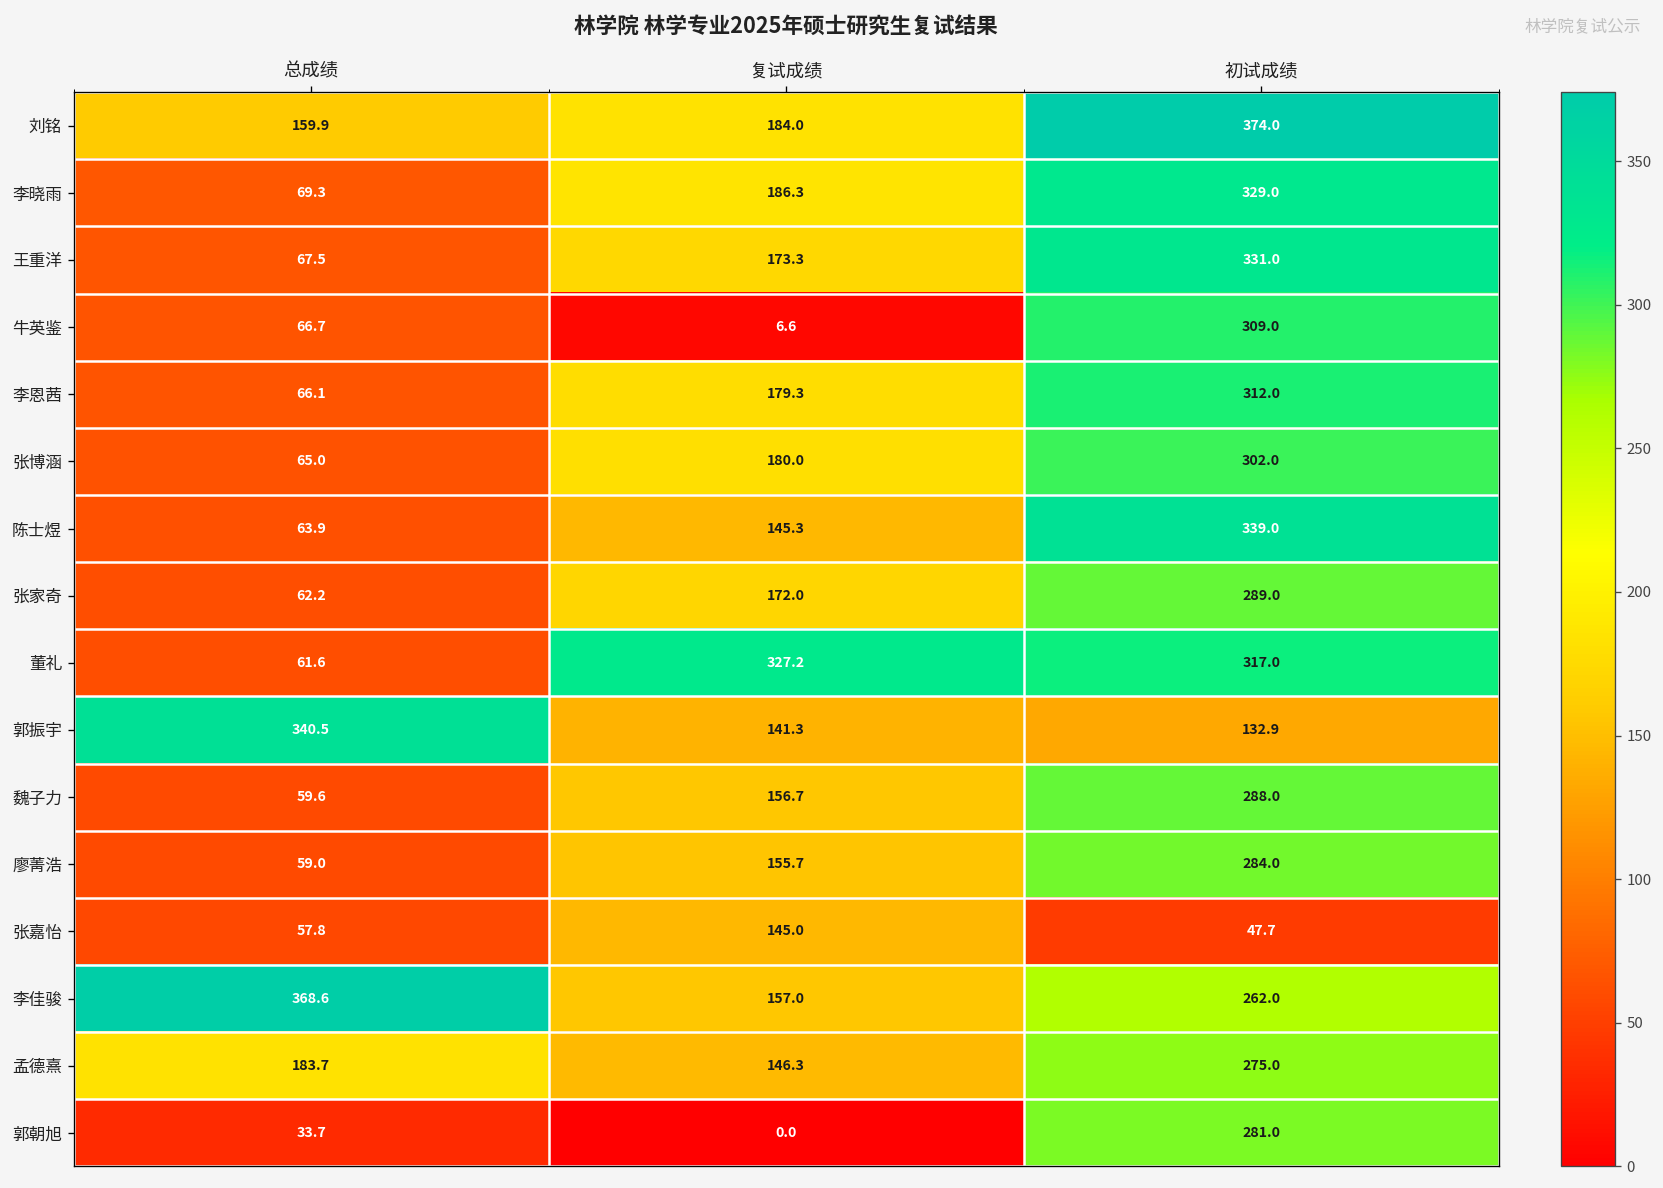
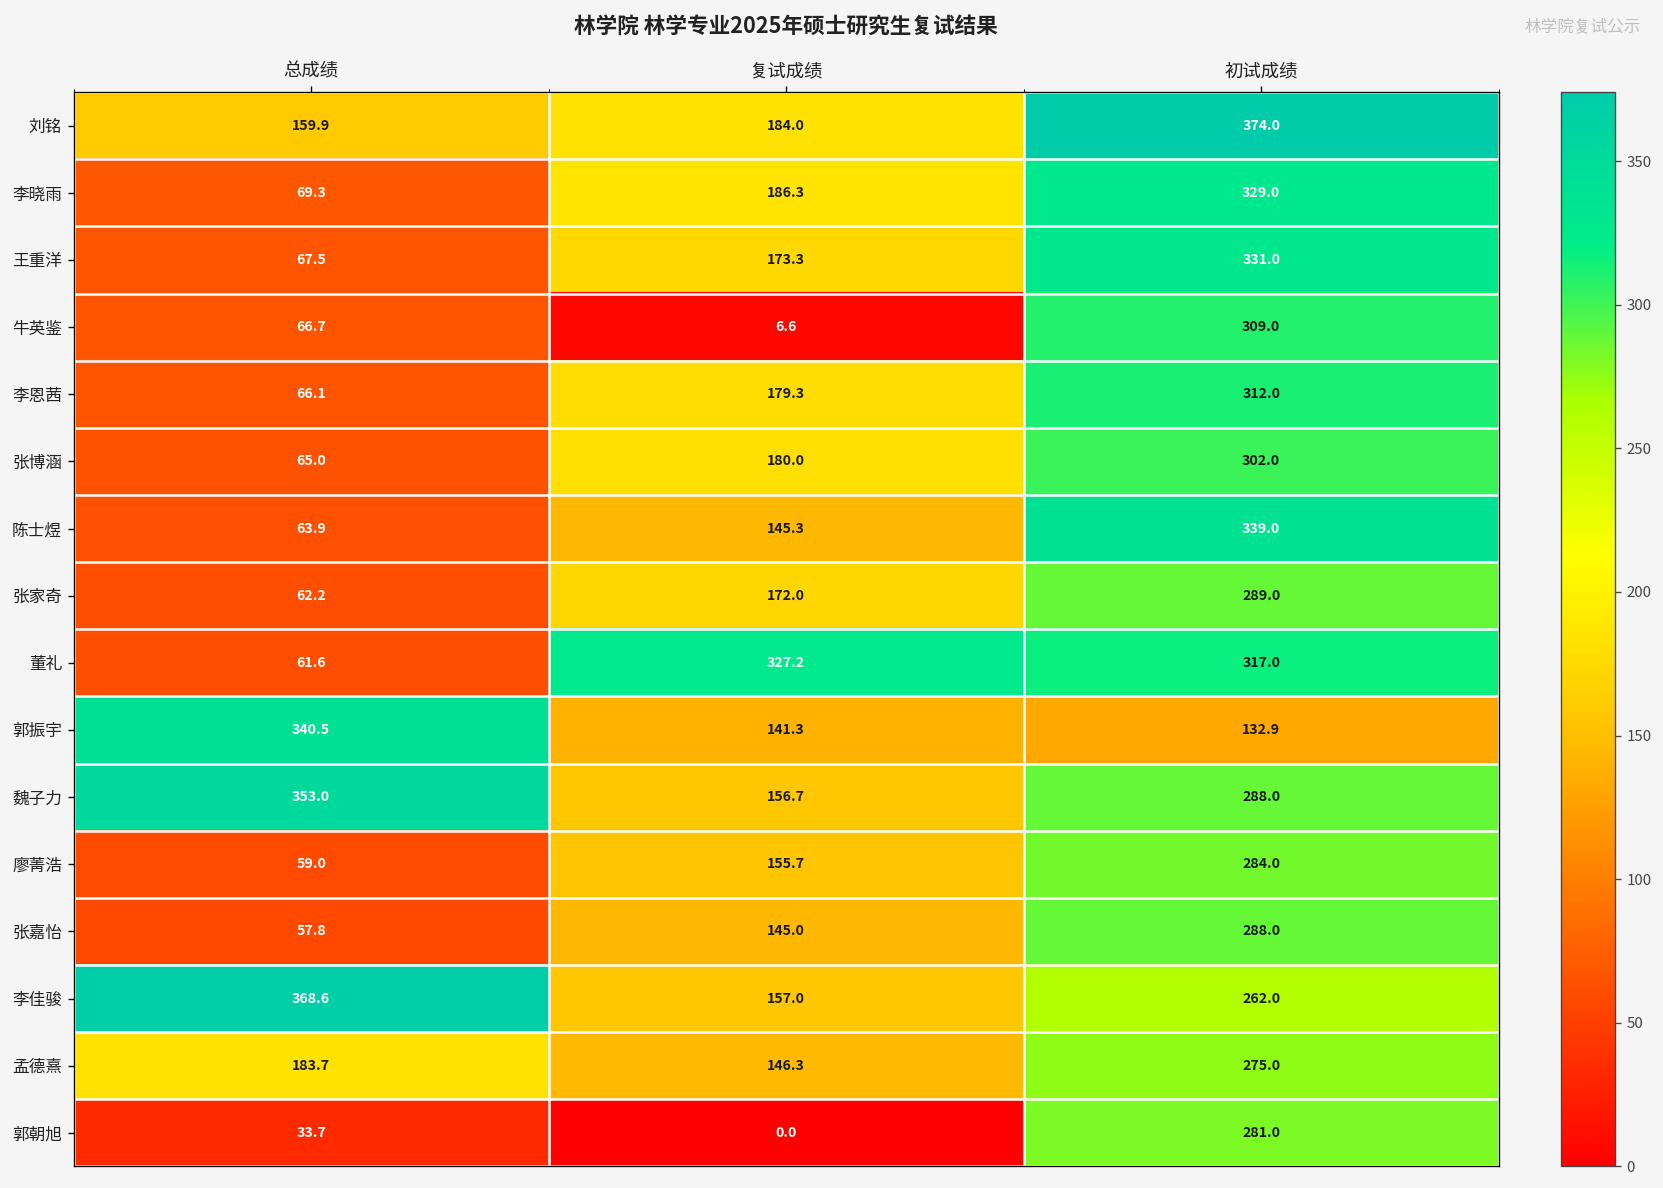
  {
    "刘铭": {
      "总成绩": 159.9,
      "复试成绩": 184.0,
      "初试成绩": 374.0
    },
    "李晓雨": {
      "总成绩": 69.3,
      "复试成绩": 186.3,
      "初试成绩": 329.0
    },
    "王重洋": {
      "总成绩": 67.5,
      "复试成绩": 173.3,
      "初试成绩": 331.0
    },
    "牛英鉴": {
      "总成绩": 66.7,
      "复试成绩": 6.6,
      "初试成绩": 309.0
    },
    "李恩茜": {
      "总成绩": 66.1,
      "复试成绩": 179.3,
      "初试成绩": 312.0
    },
    "张博涵": {
      "总成绩": 65.0,
      "复试成绩": 180.0,
      "初试成绩": 302.0
    },
    "陈士煜": {
      "总成绩": 63.9,
      "复试成绩": 145.3,
      "初试成绩": 339.0
    },
    "张家奇": {
      "总成绩": 62.2,
      "复试成绩": 172.0,
      "初试成绩": 289.0
    },
    "董礼": {
      "总成绩": 61.6,
      "复试成绩": 327.2,
      "初试成绩": 317.0
    },
    "郭振宇": {
      "总成绩": 340.5,
      "复试成绩": 141.3,
      "初试成绩": 132.9
    },
    "魏子力": {
-     "总成绩": 59.6,
+     "总成绩": 353.0,
      "复试成绩": 156.7,
      "初试成绩": 288.0
    },
    "廖菁浩": {
      "总成绩": 59.0,
      "复试成绩": 155.7,
      "初试成绩": 284.0
    },
    "张嘉怡": {
      "总成绩": 57.8,
      "复试成绩": 145.0,
-     "初试成绩": 47.7
+     "初试成绩": 288.0
    },
    "李佳骏": {
      "总成绩": 368.6,
      "复试成绩": 157.0,
      "初试成绩": 262.0
    },
    "孟德熹": {
      "总成绩": 183.7,
      "复试成绩": 146.3,
      "初试成绩": 275.0
    },
    "郭朝旭": {
      "总成绩": 33.7,
      "复试成绩": 0.0,
      "初试成绩": 281.0
    }
  }
